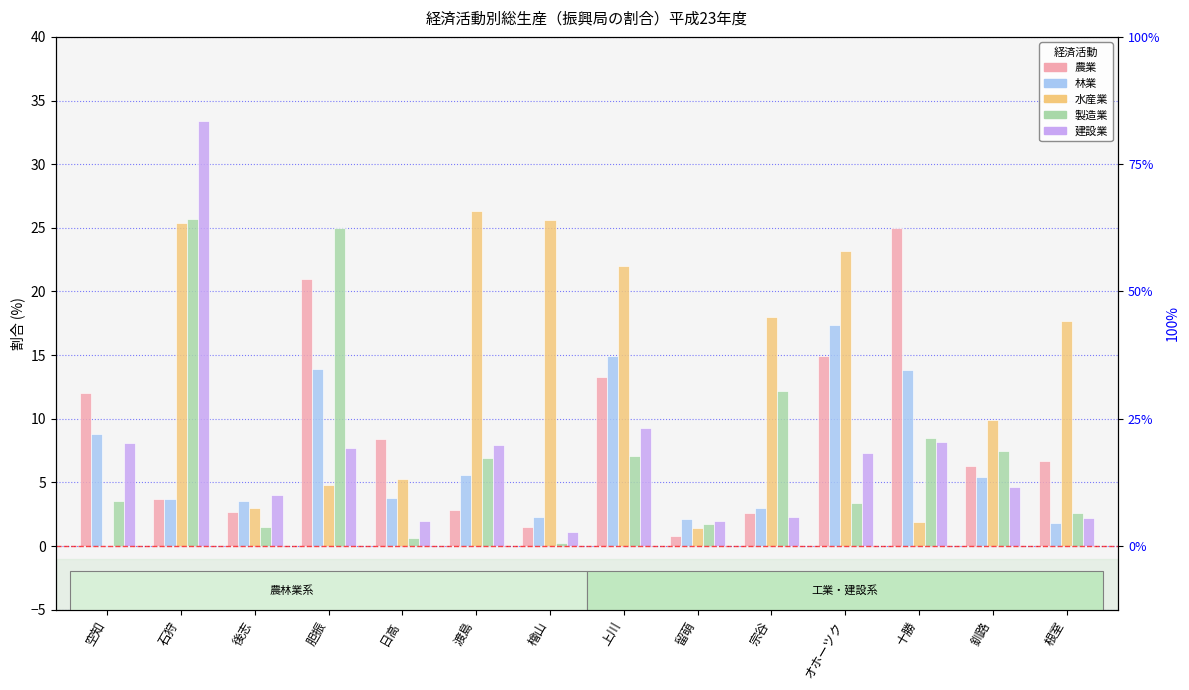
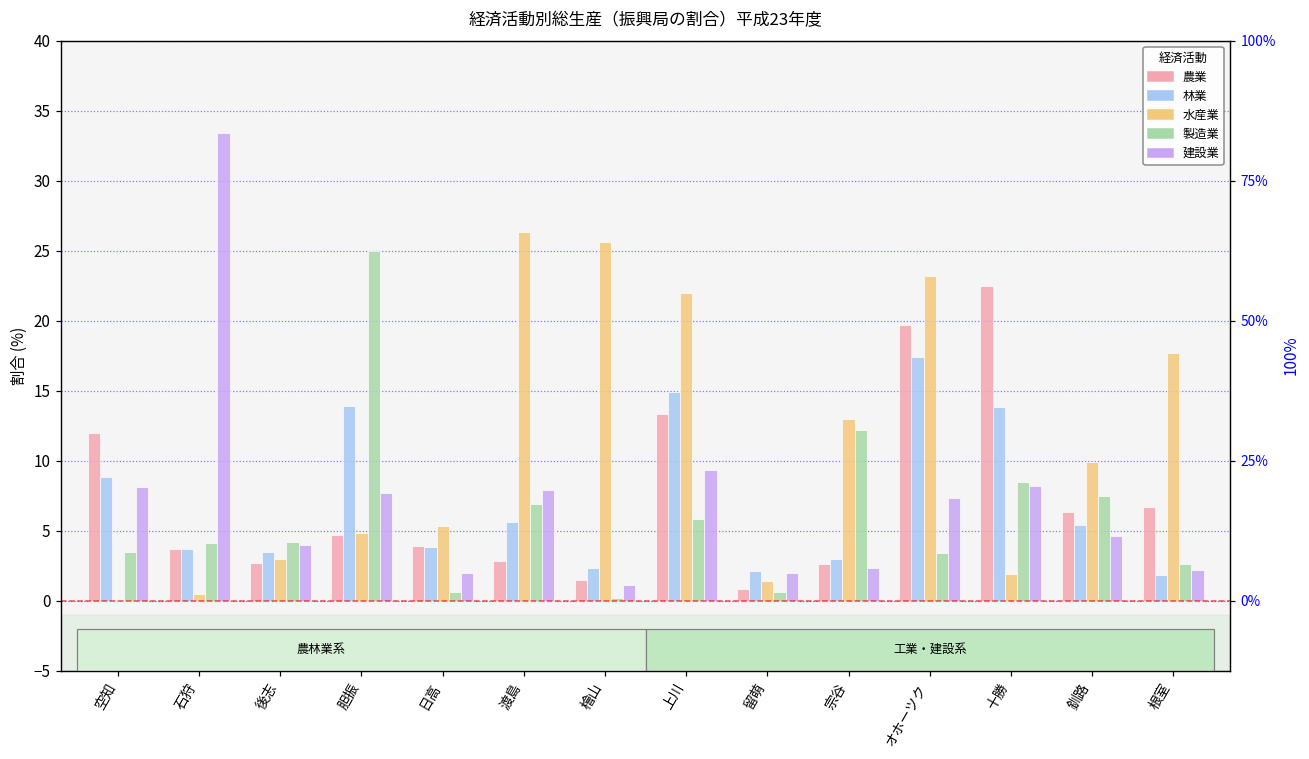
  {
    "農業": {
      "空知": 12.0,
      "石狩": 3.7,
      "後志": 2.7,
-     "胆振": 21.0,
-     "日高": 8.4,
+     "胆振": 4.7,
+     "日高": 3.9,
      "渡島": 2.8,
      "檜山": 1.5,
      "上川": 13.3,
      "留萌": 0.8,
      "宗谷": 2.6,
-     "オホーツク": 14.9,
-     "十勝": 25.0,
+     "オホーツク": 19.7,
+     "十勝": 22.5,
      "釧路": 6.3,
      "根室": 6.7
    },
    "水産業": {
      "空知": 0.0,
-     "石狩": 25.4,
+     "石狩": 0.5,
      "後志": 3.0,
      "胆振": 4.8,
      "日高": 5.3,
      "渡島": 26.3,
      "檜山": 25.6,
      "上川": 22.0,
      "留萌": 1.4,
-     "宗谷": 18,
+     "宗谷": 13,
      "オホーツク": 23.2,
      "十勝": 1.9,
      "釧路": 9.9,
      "根室": 17.7
    },
    "製造業": {
      "空知": 3.5,
-     "石狩": 25.7,
-     "後志": 1.5,
+     "石狩": 4.1,
+     "後志": 4.2,
      "胆振": 25.0,
      "日高": 0.6,
      "渡島": 6.9,
      "檜山": 0.2,
-     "上川": 7.1,
-     "留萌": 1.7,
+     "上川": 5.8,
+     "留萌": 0.6,
      "宗谷": 12.2,
      "オホーツク": 3.4,
      "十勝": 8.5,
      "釧路": 7.5,
      "根室": 2.6
    }
  }
